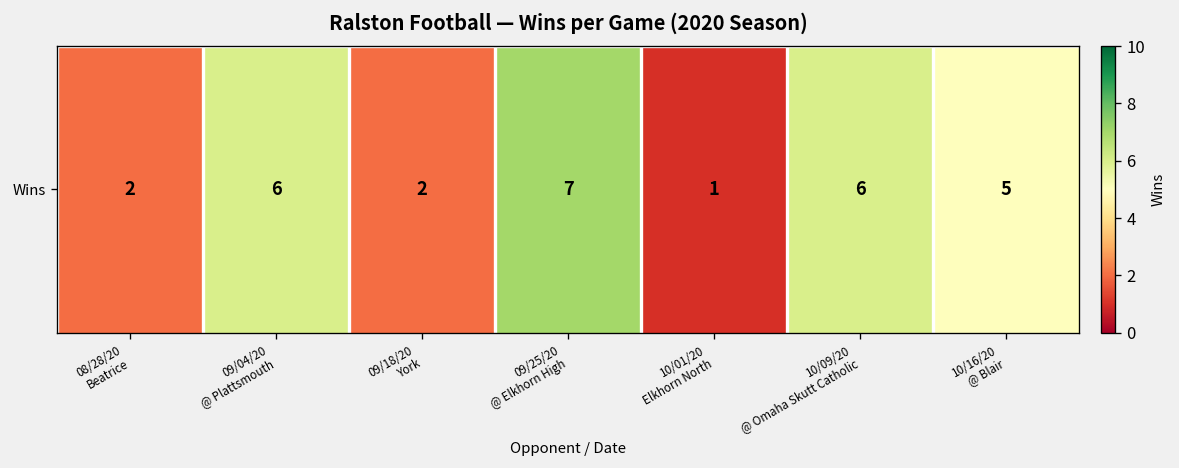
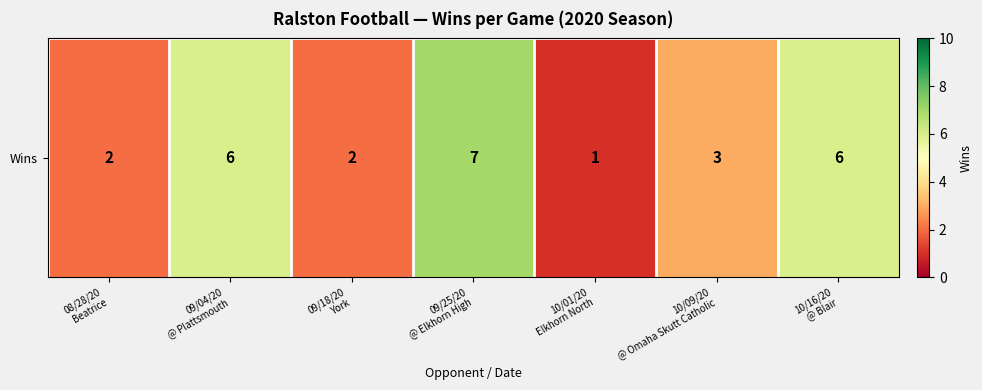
  {
    "Wins": {
      "08/28/20 Beatrice": 2,
      "09/04/20 @ Plattsmouth": 6,
      "09/18/20 York": 2,
      "09/25/20 @ Elkhorn High": 7,
      "10/01/20 Elkhorn North": 1,
-     "10/09/20 @ Omaha Skutt Catholic": 6,
-     "10/16/20 @ Blair": 5
+     "10/09/20 @ Omaha Skutt Catholic": 3,
+     "10/16/20 @ Blair": 6
    }
  }
